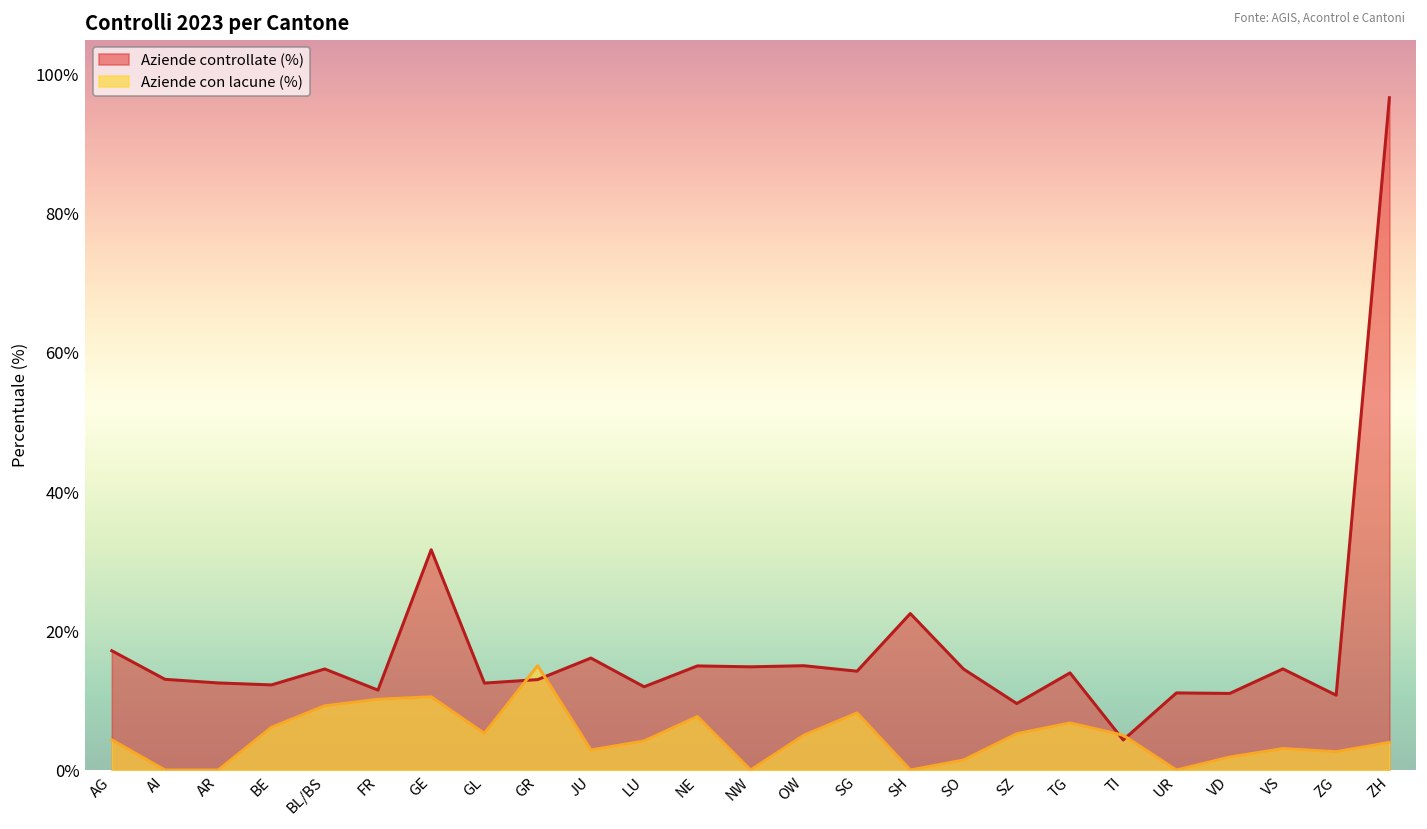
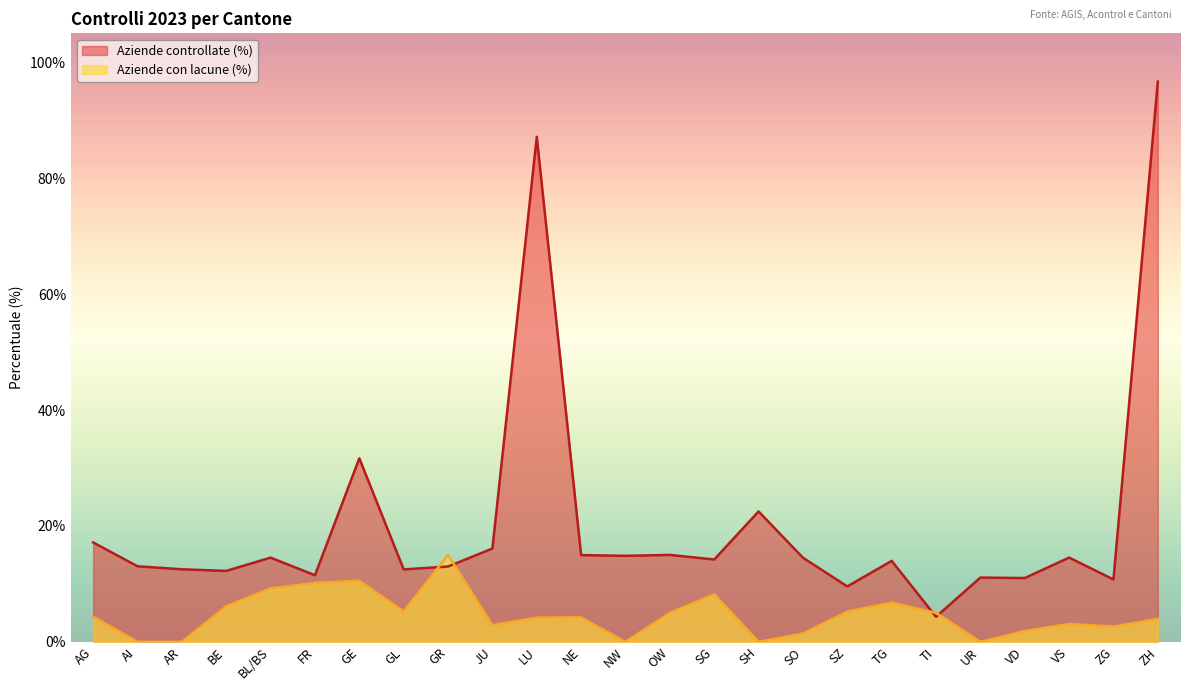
  {
    "Aziende controllate (%)": {
      "AG": "17%",
      "AI": "13%",
      "AR": "13%",
      "BE": "12%",
      "BL/BS": "15%",
      "FR": "11%",
      "GE": "32%",
      "GL": "13%",
      "GR": "13%",
      "JU": "16%",
-     "LU": "12%",
+     "LU": "87%",
      "NE": "15%",
      "NW": "15%",
      "OW": "15%",
      "SG": "14%",
      "SH": "23%",
      "SO": "15%",
      "SZ": "10%",
      "TG": "14%",
      "TI": "4%",
      "UR": "11%",
      "VD": "11%",
      "VS": "15%",
      "ZG": "11%",
      "ZH": "97%"
    },
    "Aziende con lacune (%)": {
      "AG": "4%",
      "AI": "0%",
      "AR": "0%",
      "BE": "6%",
      "BL/BS": "9%",
      "FR": "10%",
      "GE": "11%",
      "GL": "5%",
      "GR": "15%",
      "JU": "3%",
      "LU": "4%",
-     "NE": "8%",
+     "NE": "4%",
      "NW": "0%",
      "OW": "5%",
      "SG": "8%",
      "SH": "0%",
      "SO": "1%",
      "SZ": "5%",
      "TG": "7%",
      "TI": "5%",
      "UR": "0%",
      "VD": "2%",
      "VS": "3%",
      "ZG": "3%",
      "ZH": "4%"
    }
  }
